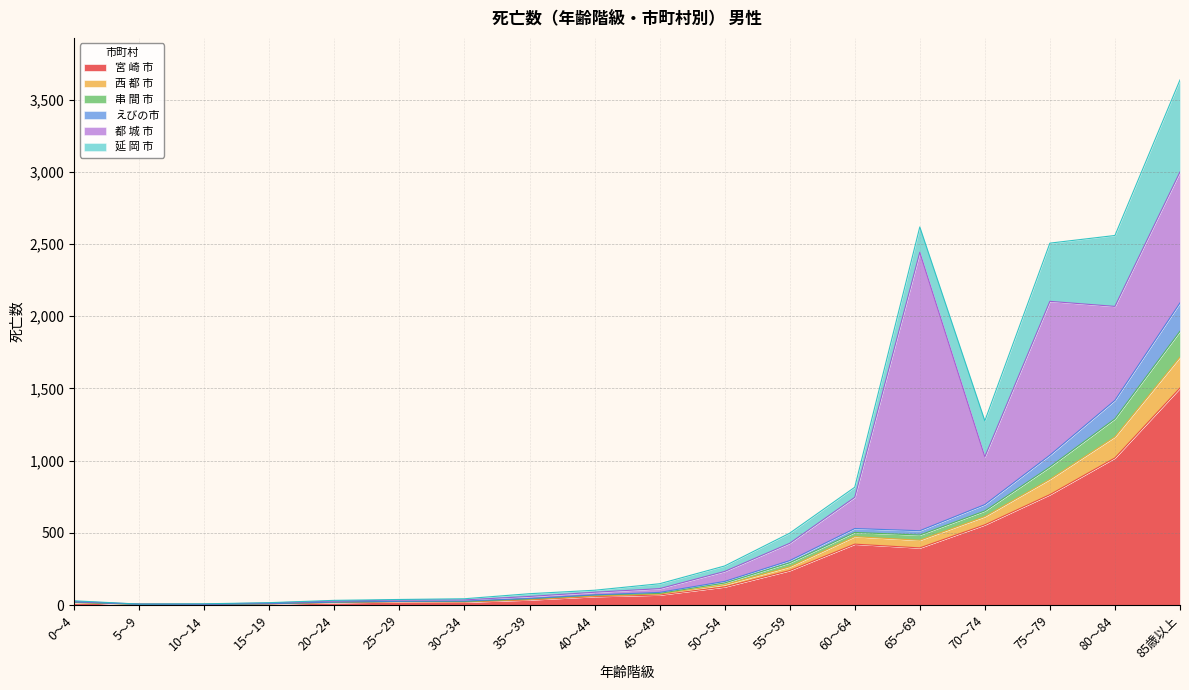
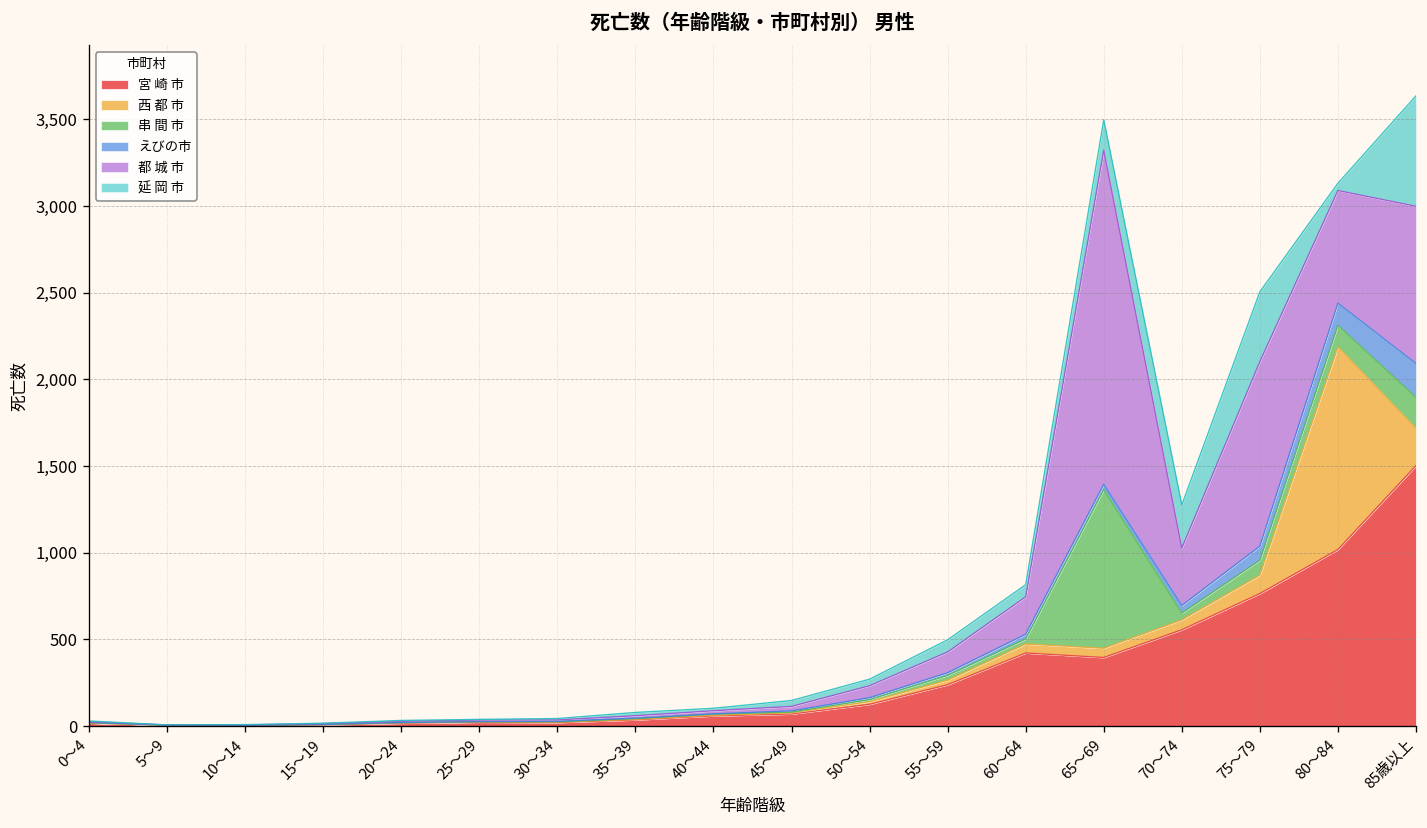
  {
    "宮 崎 市": {
      "55～59": "240",
      "60～64": "420",
      "65～69": "400",
      "70～74": "560",
      "75～79": "770",
      "80～84": "1,020",
      "85歳以上": "1,500"
    },
    "西 都 市": {
      "55～59": "30",
      "60～64": "50",
      "65～69": "50",
      "70～74": "60",
      "75～79": "110",
-     "80～84": "150",
+     "80～84": "1,170",
      "85歳以上": "210"
    },
    "串 間 市": {
      "60～64": "30",
-     "65～69": "40",
+     "65～69": "920",
      "70～74": "40",
      "75～79": "90",
      "80～84": "130",
      "85歳以上": "180"
    },
    "えびの市": {
      "60～64": "30",
      "65～69": "30",
      "70～74": "40",
      "75～79": "80",
      "80～84": "130",
      "85歳以上": "200"
    },
    "都 城 市": {
      "45～49": "30",
      "50～54": "70",
      "55～59": "120",
      "60～64": "220",
      "65～69": "1,930",
      "70～74": "330",
      "75～79": "1,070",
      "80～84": "650",
      "85歳以上": "910"
    },
    "延 岡 市": {
      "35～39": "20",
      "45～49": "30",
      "50～54": "40",
      "55～59": "70",
      "60～64": "70",
      "65～69": "180",
      "70～74": "250",
      "75～79": "400",
-     "80～84": "490",
+     "80～84": "40",
      "85歳以上": "640"
    }
  }
